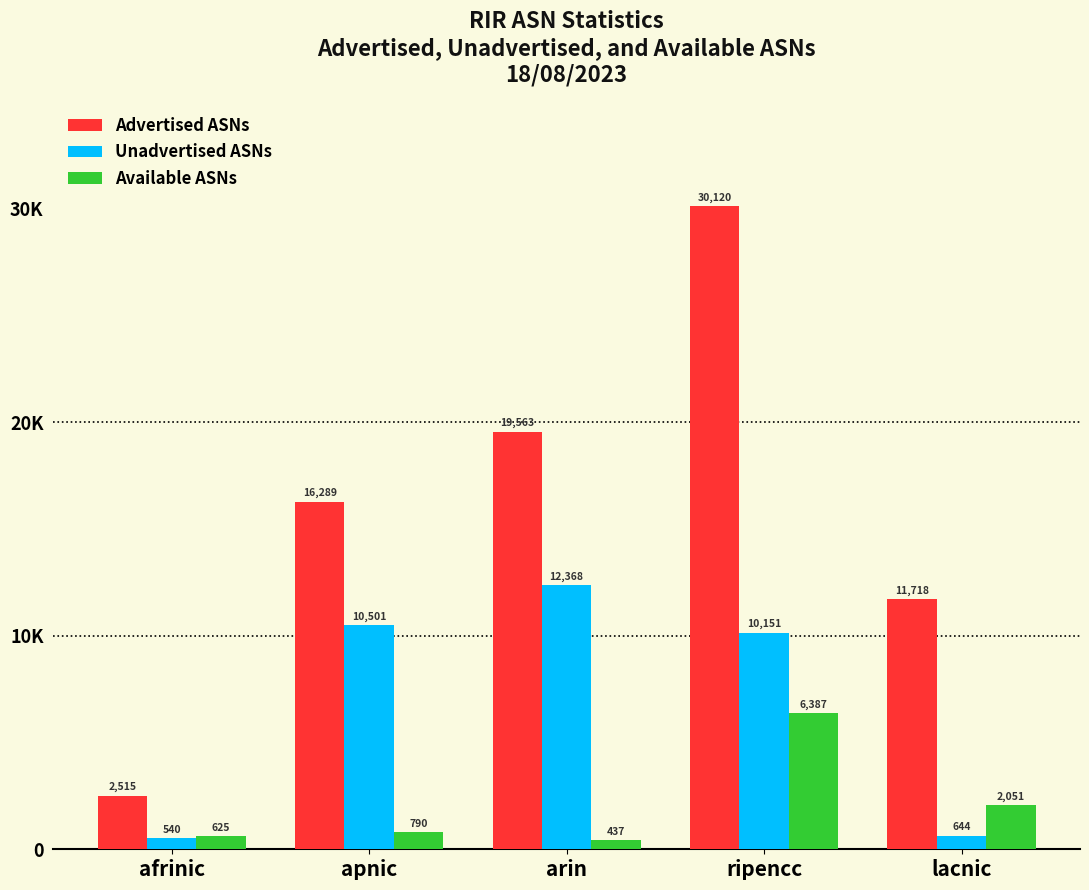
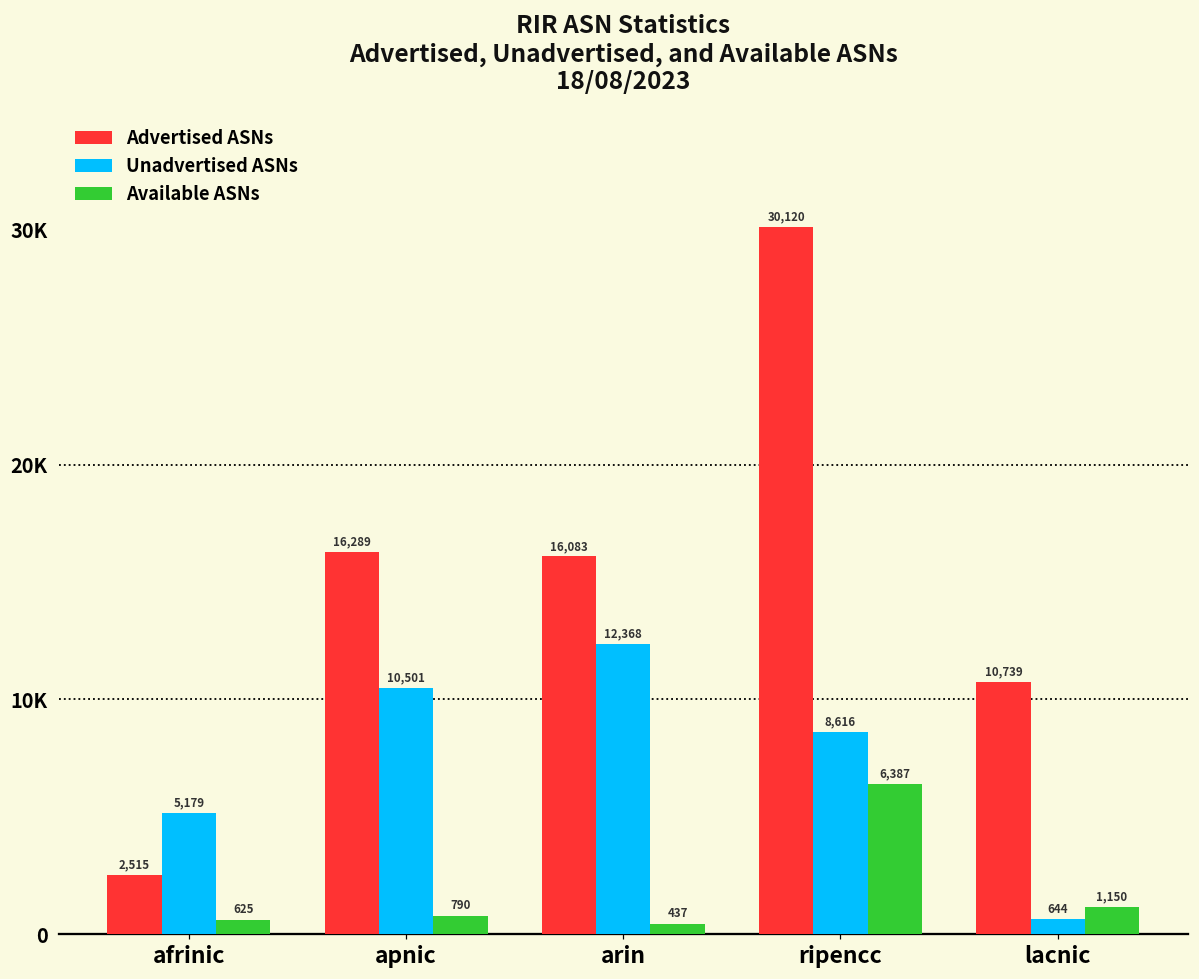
  {
    "Advertised ASNs": {
      "afrinic": "2,515",
      "apnic": "16,289",
-     "arin": "19,563",
+     "arin": "16,083",
      "ripencc": "30,120",
-     "lacnic": "11,718"
+     "lacnic": "10,739"
    },
    "Unadvertised ASNs": {
-     "afrinic": "540",
+     "afrinic": "5,179",
      "apnic": "10,501",
      "arin": "12,368",
-     "ripencc": "10,151",
+     "ripencc": "8,616",
      "lacnic": "644"
    },
    "Available ASNs": {
      "afrinic": "625",
      "apnic": "790",
      "arin": "437",
      "ripencc": "6,387",
-     "lacnic": "2,051"
+     "lacnic": "1,150"
    }
  }
